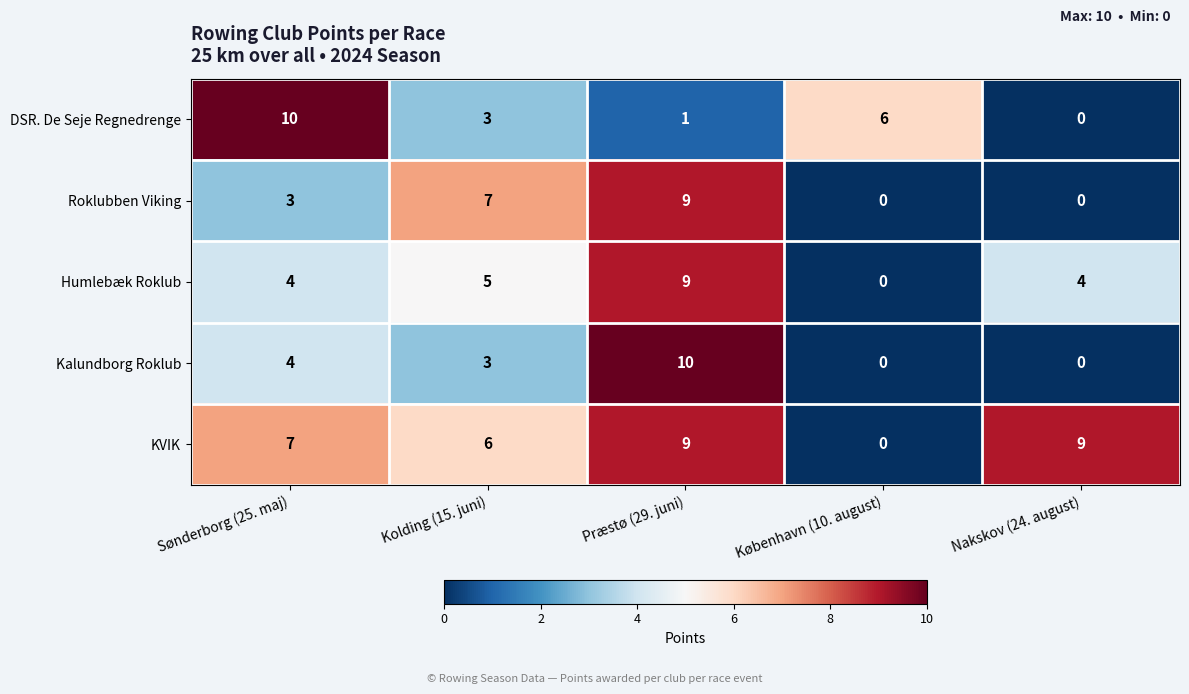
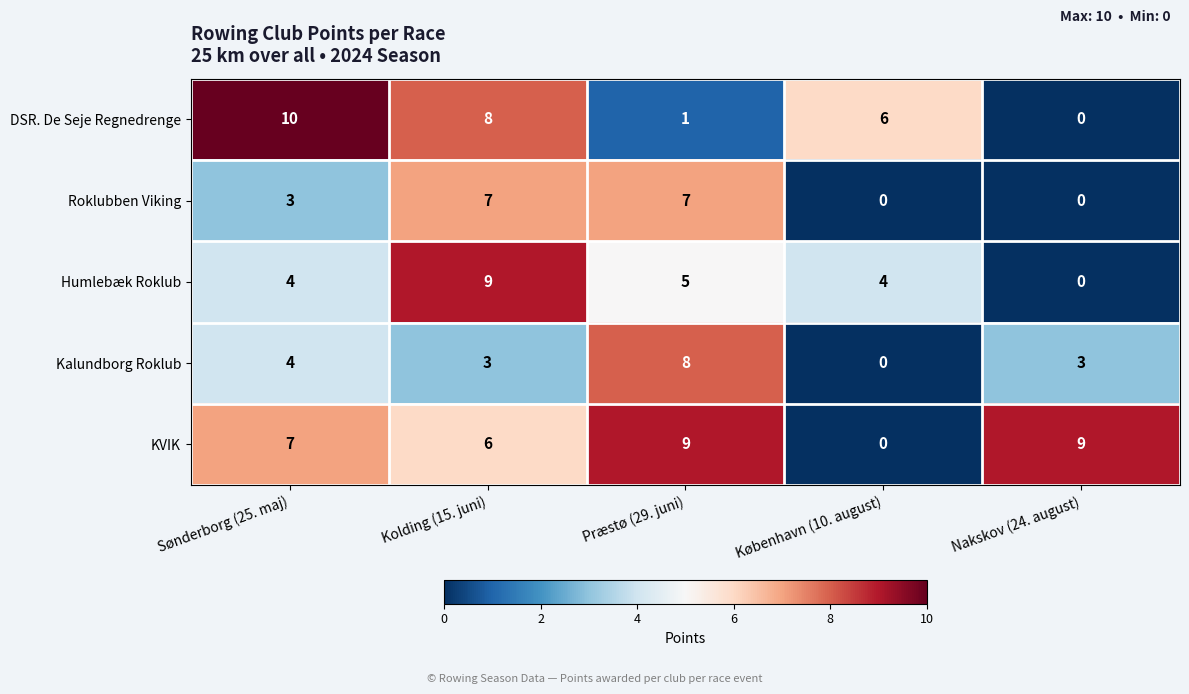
  {
    "DSR. De Seje Regnedrenge": {
      "Sønderborg (25. maj)": 10,
-     "Kolding (15. juni)": 3,
+     "Kolding (15. juni)": 8,
      "Præstø (29. juni)": 1,
      "København (10. august)": 6,
      "Nakskov (24. august)": 0
    },
    "Roklubben Viking": {
      "Sønderborg (25. maj)": 3,
      "Kolding (15. juni)": 7,
-     "Præstø (29. juni)": 9,
+     "Præstø (29. juni)": 7,
      "København (10. august)": 0,
      "Nakskov (24. august)": 0
    },
    "Humlebæk Roklub": {
      "Sønderborg (25. maj)": 4,
-     "Kolding (15. juni)": 5,
-     "Præstø (29. juni)": 9,
-     "København (10. august)": 0,
-     "Nakskov (24. august)": 4
+     "Kolding (15. juni)": 9,
+     "Præstø (29. juni)": 5,
+     "København (10. august)": 4,
+     "Nakskov (24. august)": 0
    },
    "Kalundborg Roklub": {
      "Sønderborg (25. maj)": 4,
      "Kolding (15. juni)": 3,
-     "Præstø (29. juni)": 10,
+     "Præstø (29. juni)": 8,
      "København (10. august)": 0,
-     "Nakskov (24. august)": 0
+     "Nakskov (24. august)": 3
    },
    "KVIK": {
      "Sønderborg (25. maj)": 7,
      "Kolding (15. juni)": 6,
      "Præstø (29. juni)": 9,
      "København (10. august)": 0,
      "Nakskov (24. august)": 9
    }
  }
